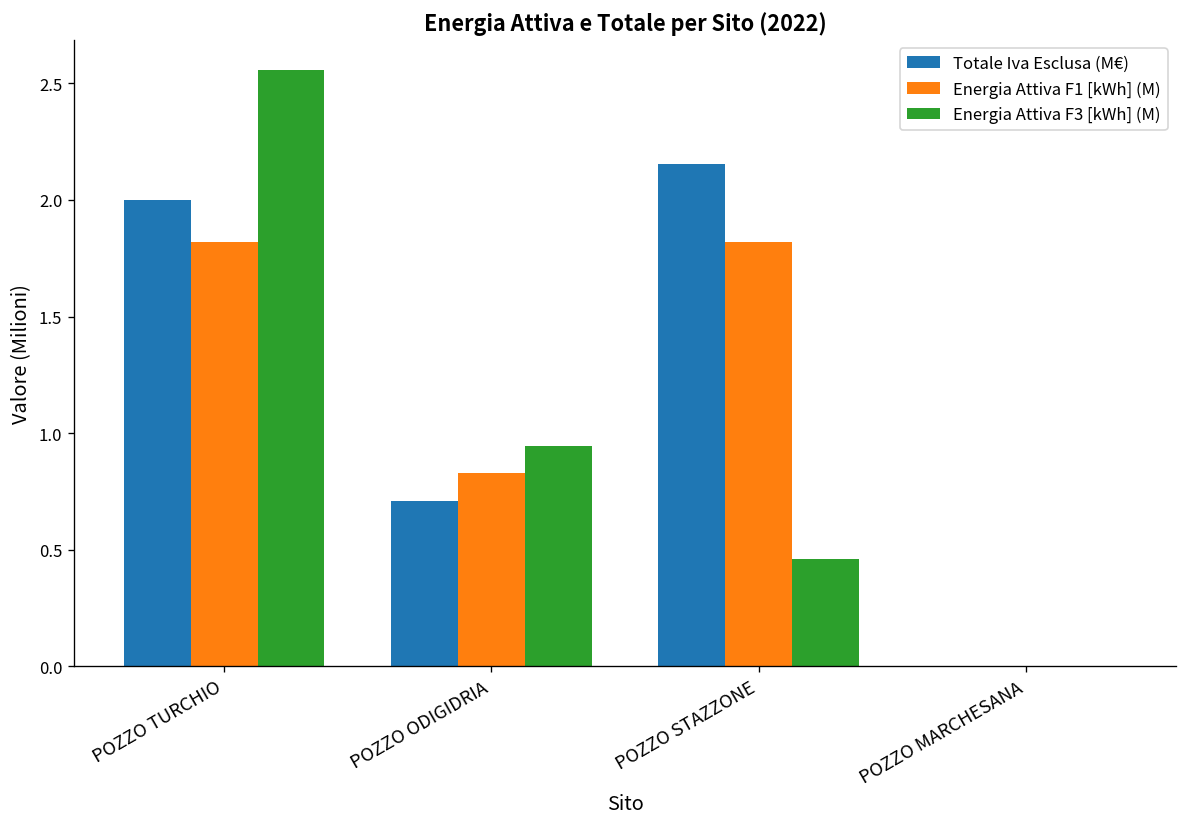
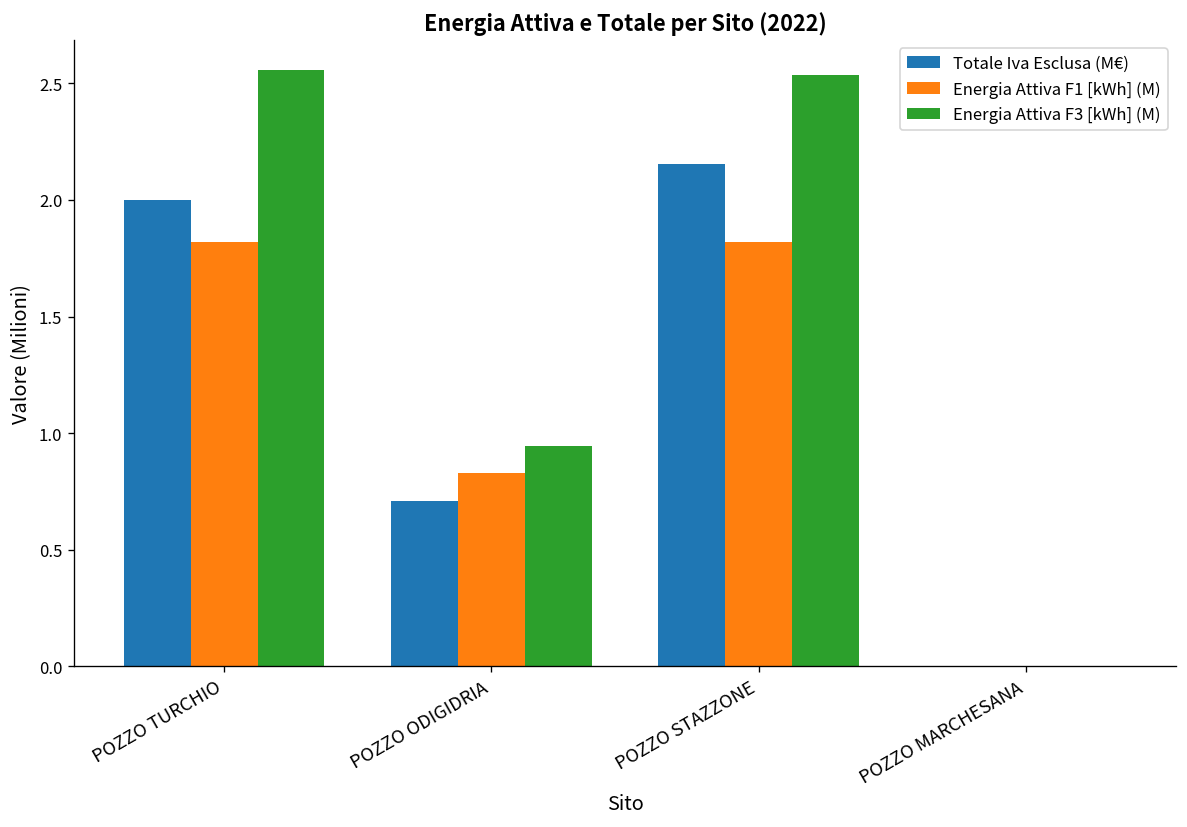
  {
    "Totale Iva Esclusa (M€)": {
      "POZZO TURCHIO": 2.00,
      "POZZO ODIGIDRIA": 0.71,
      "POZZO STAZZONE": 2.15
    },
    "Energia Attiva F1 [kWh] (M)": {
      "POZZO TURCHIO": 1.82,
      "POZZO ODIGIDRIA": 0.83,
      "POZZO STAZZONE": 1.82,
      "POZZO MARCHESANA": 0.00
    },
    "Energia Attiva F3 [kWh] (M)": {
      "POZZO TURCHIO": 2.56,
      "POZZO ODIGIDRIA": 0.95,
-     "POZZO STAZZONE": 0.46,
+     "POZZO STAZZONE": 2.54,
      "POZZO MARCHESANA": 0.00
    }
  }
